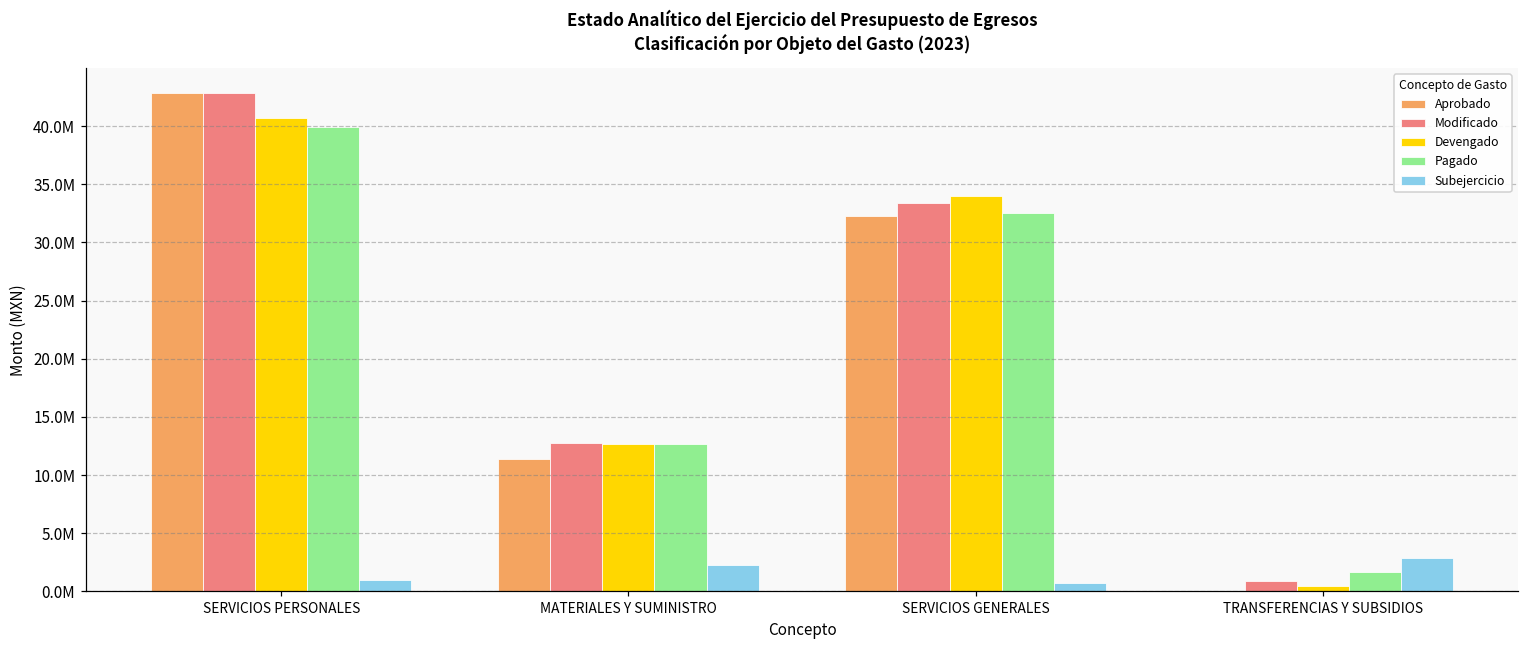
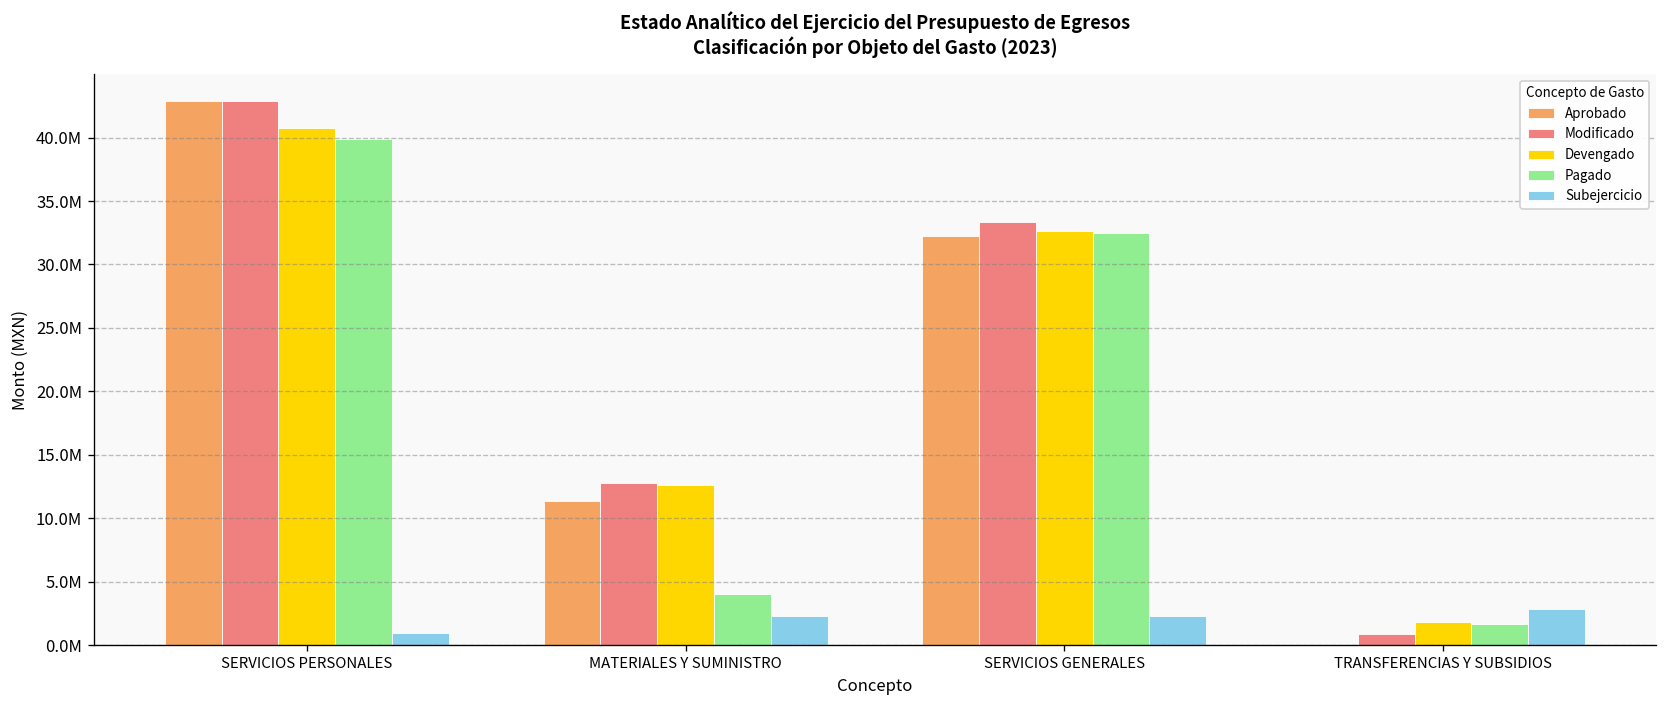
  {
    "Devengado": {
      "SERVICIOS PERSONALES": 40700000,
      "MATERIALES Y SUMINISTRO": 12600000,
-     "SERVICIOS GENERALES": 34000000,
-     "TRANSFERENCIAS Y SUBSIDIOS": 500000
+     "SERVICIOS GENERALES": 32600000,
+     "TRANSFERENCIAS Y SUBSIDIOS": 1800000
    },
    "Pagado": {
      "SERVICIOS PERSONALES": 39900000,
-     "MATERIALES Y SUMINISTRO": 12600000,
+     "MATERIALES Y SUMINISTRO": 4000000,
      "SERVICIOS GENERALES": 32500000,
      "TRANSFERENCIAS Y SUBSIDIOS": 1700000
    },
    "Subejercicio": {
      "SERVICIOS PERSONALES": 1000000,
      "MATERIALES Y SUMINISTRO": 2300000,
-     "SERVICIOS GENERALES": 800000,
+     "SERVICIOS GENERALES": 2300000,
      "TRANSFERENCIAS Y SUBSIDIOS": 2800000
    }
  }
